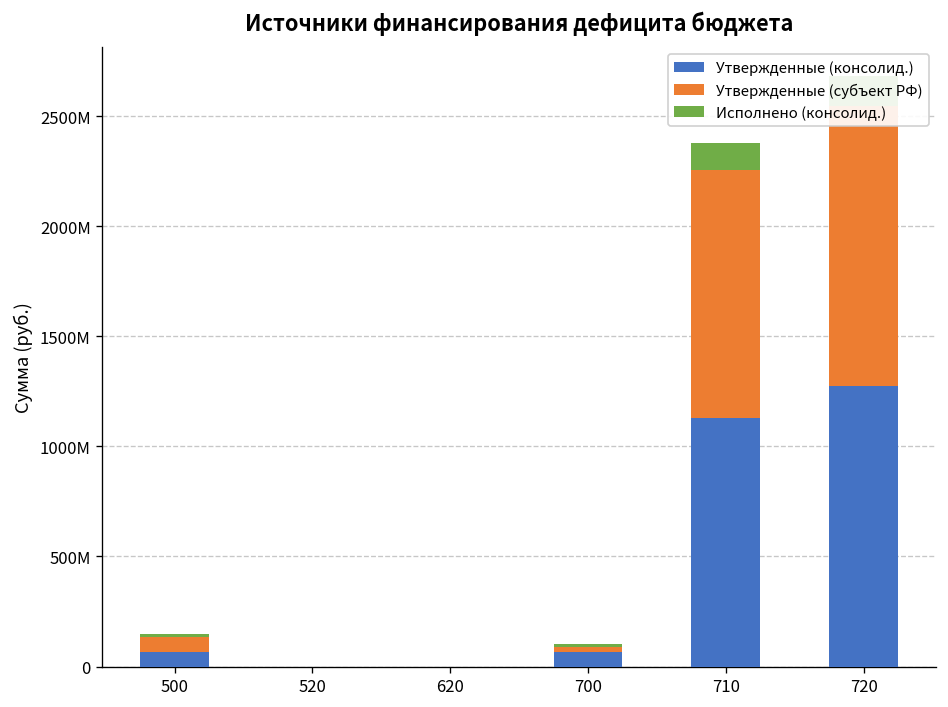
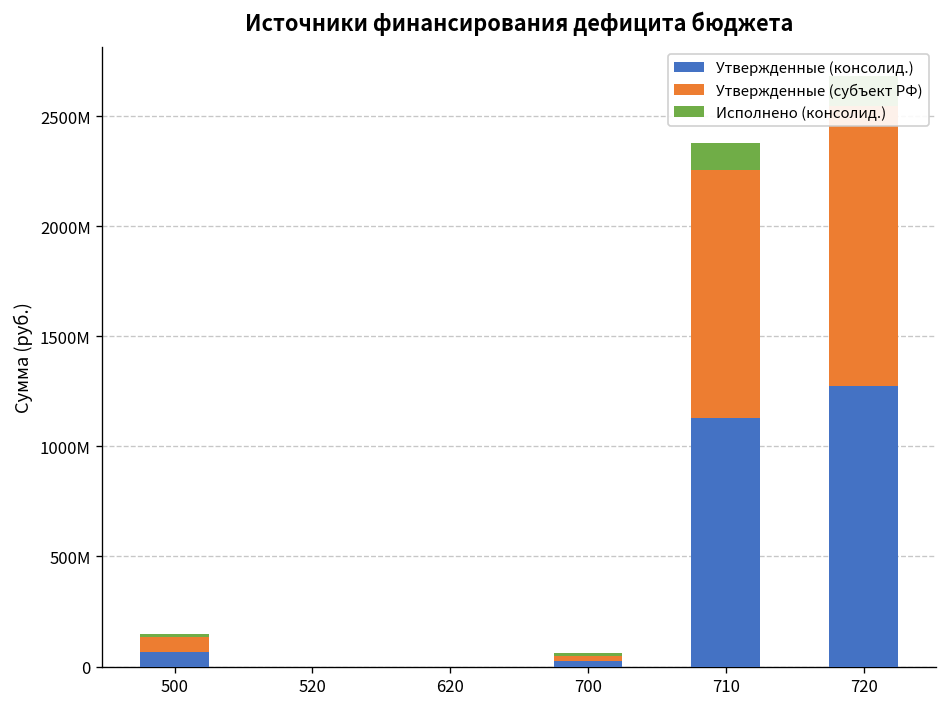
  {
    "Утвержденные (консолид.)": {
      "500": 70000000,
      "520": 0,
      "620": 0,
-     "700": 70000000,
+     "700": 20000000,
      "710": 1130000000,
      "720": 1270000000
    },
    "Утвержденные (субъект РФ)": {
      "500": 70000000,
      "520": 0,
      "620": 0,
      "700": 20000000,
      "710": 1130000000
    },
    "Исполнено (консолид.)": {
      "500": 10000000,
      "520": 0,
      "620": 0,
      "700": 10000000,
      "710": 120000000
    }
  }
